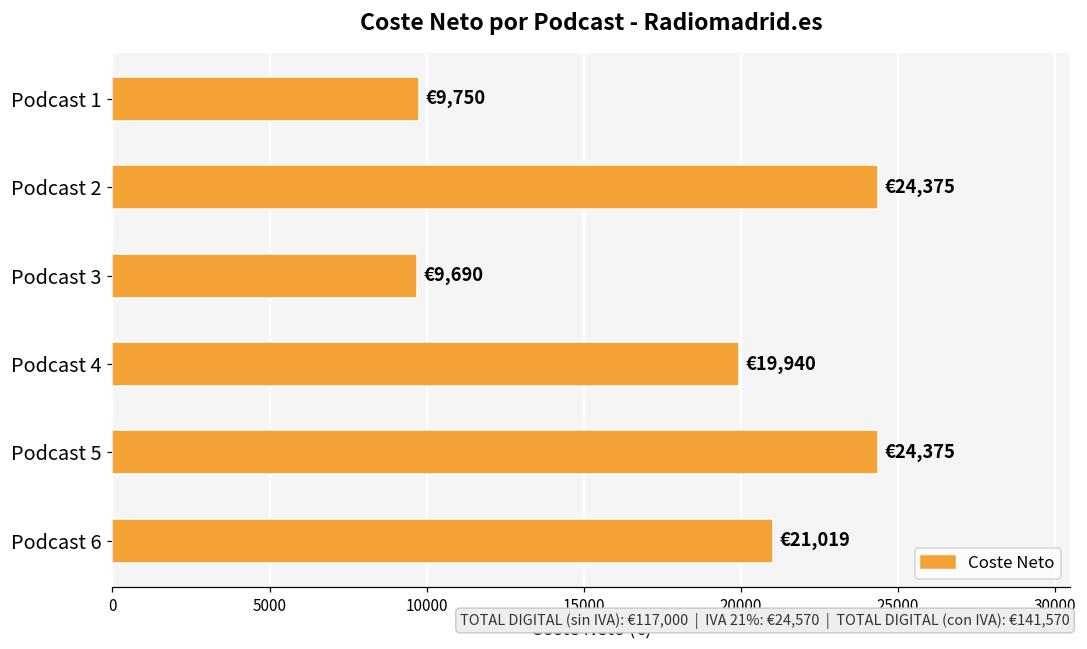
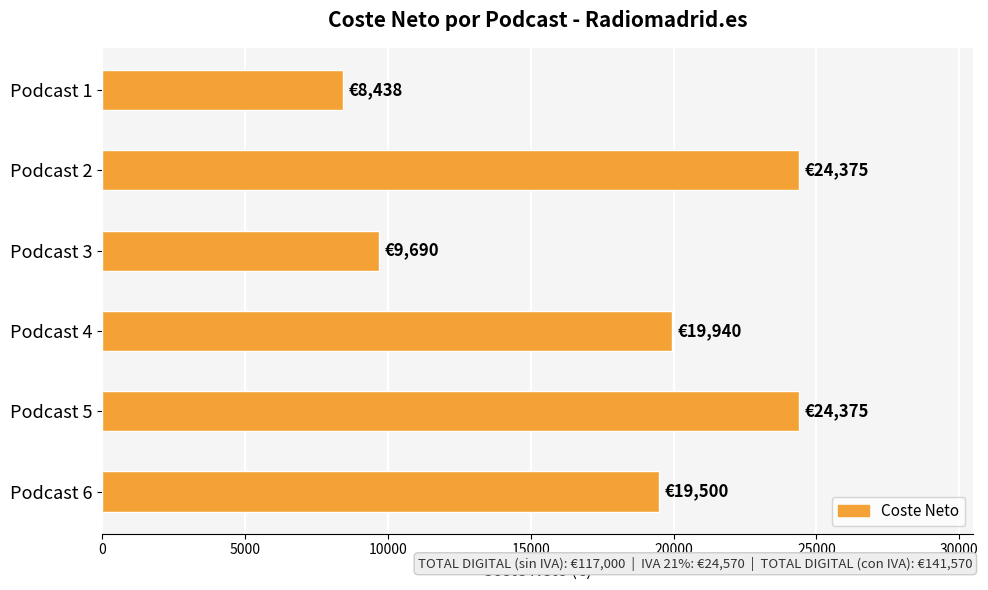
  {
-   "Podcast 1": "€9,750",
+   "Podcast 1": "€8,438",
    "Podcast 2": "€24,375",
    "Podcast 3": "€9,690",
    "Podcast 4": "€19,940",
    "Podcast 5": "€24,375",
-   "Podcast 6": "€21,019"
+   "Podcast 6": "€19,500"
  }
